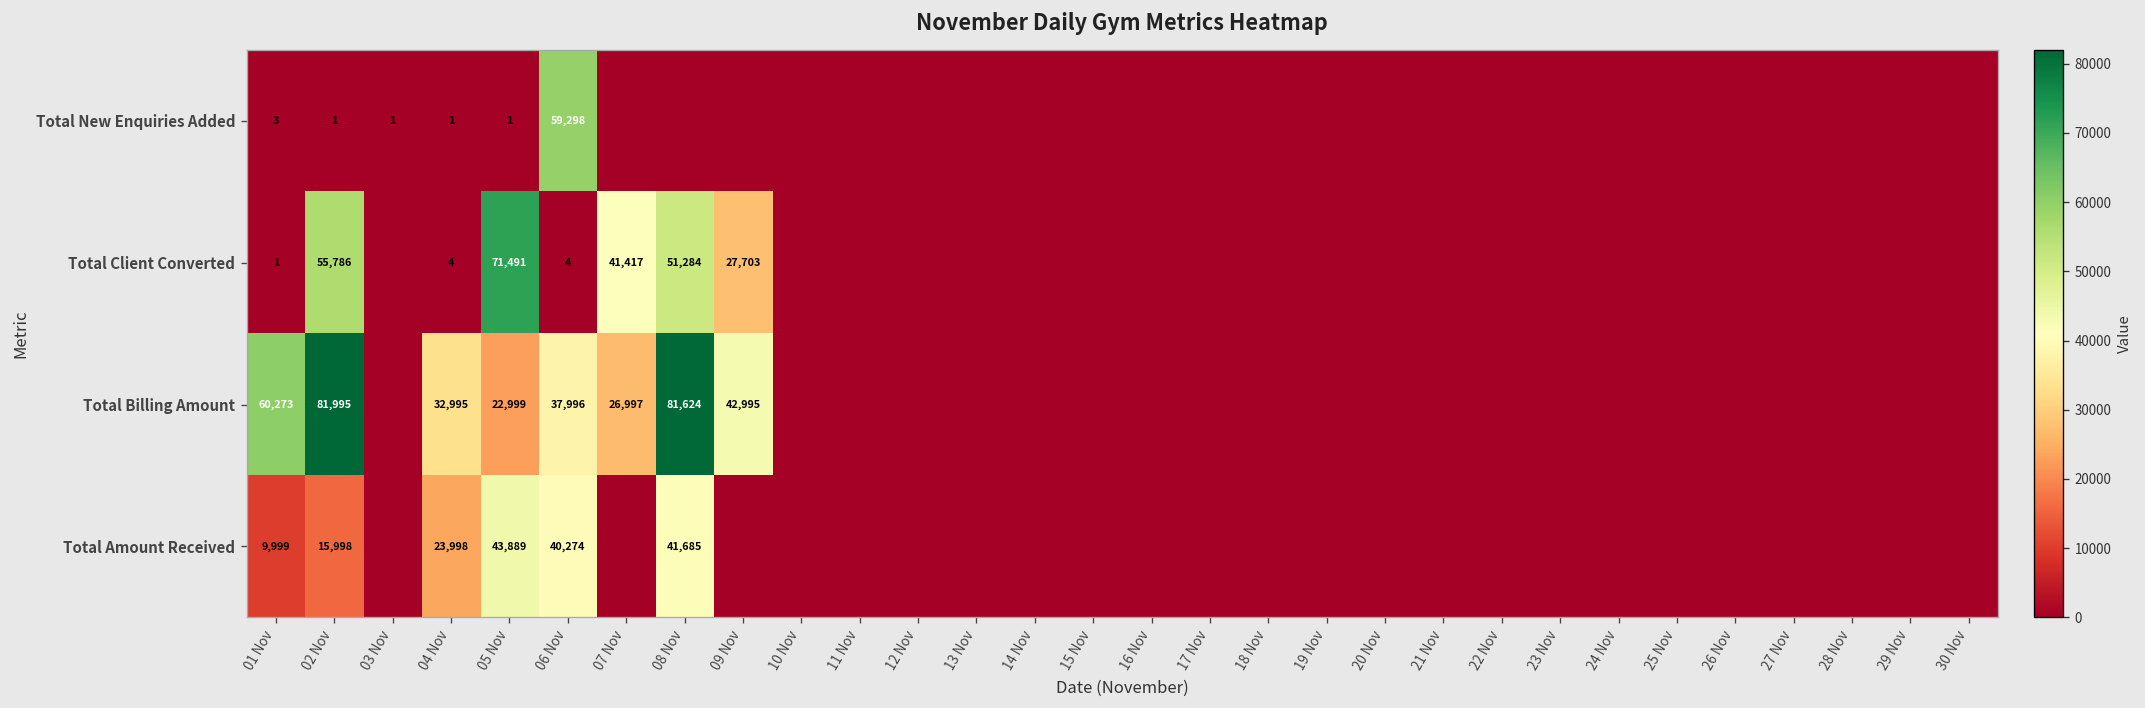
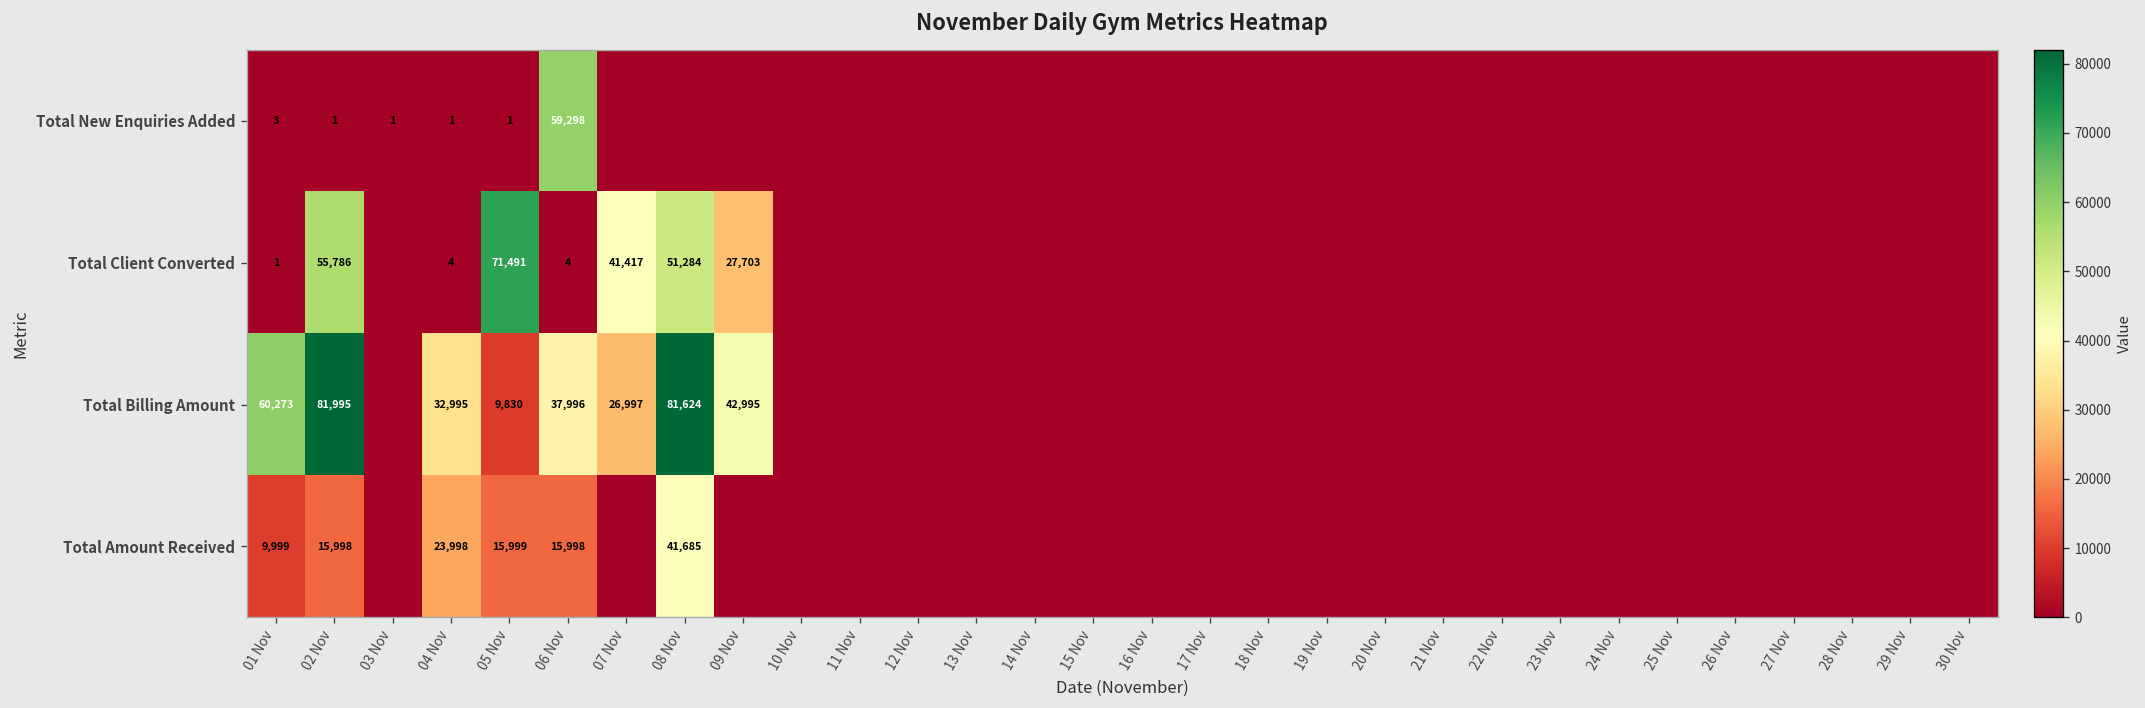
  {
    "Total New Enquiries Added": {
      "01 Nov": "3",
      "02 Nov": "1",
      "03 Nov": "1",
      "04 Nov": "1",
      "05 Nov": "1",
      "06 Nov": "59,298"
    },
    "Total Client Converted": {
      "01 Nov": "1",
      "02 Nov": "55,786",
      "04 Nov": "4",
      "05 Nov": "71,491",
      "06 Nov": "4",
      "07 Nov": "41,417",
      "08 Nov": "51,284",
      "09 Nov": "27,703"
    },
    "Total Billing Amount": {
      "01 Nov": "60,273",
      "02 Nov": "81,995",
      "04 Nov": "32,995",
-     "05 Nov": "22,999",
+     "05 Nov": "9,830",
      "06 Nov": "37,996",
      "07 Nov": "26,997",
      "08 Nov": "81,624",
      "09 Nov": "42,995"
    },
    "Total Amount Received": {
      "01 Nov": "9,999",
      "02 Nov": "15,998",
      "04 Nov": "23,998",
-     "05 Nov": "43,889",
-     "06 Nov": "40,274",
+     "05 Nov": "15,999",
+     "06 Nov": "15,998",
      "08 Nov": "41,685"
    }
  }
